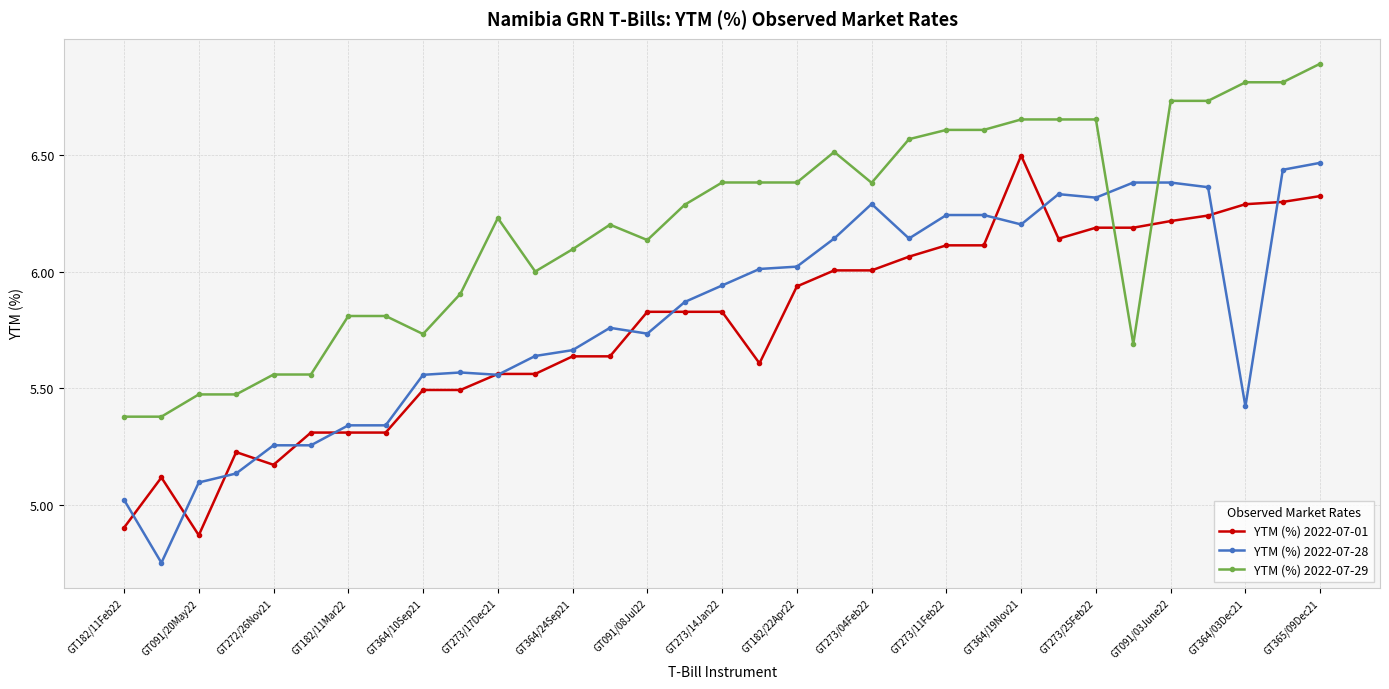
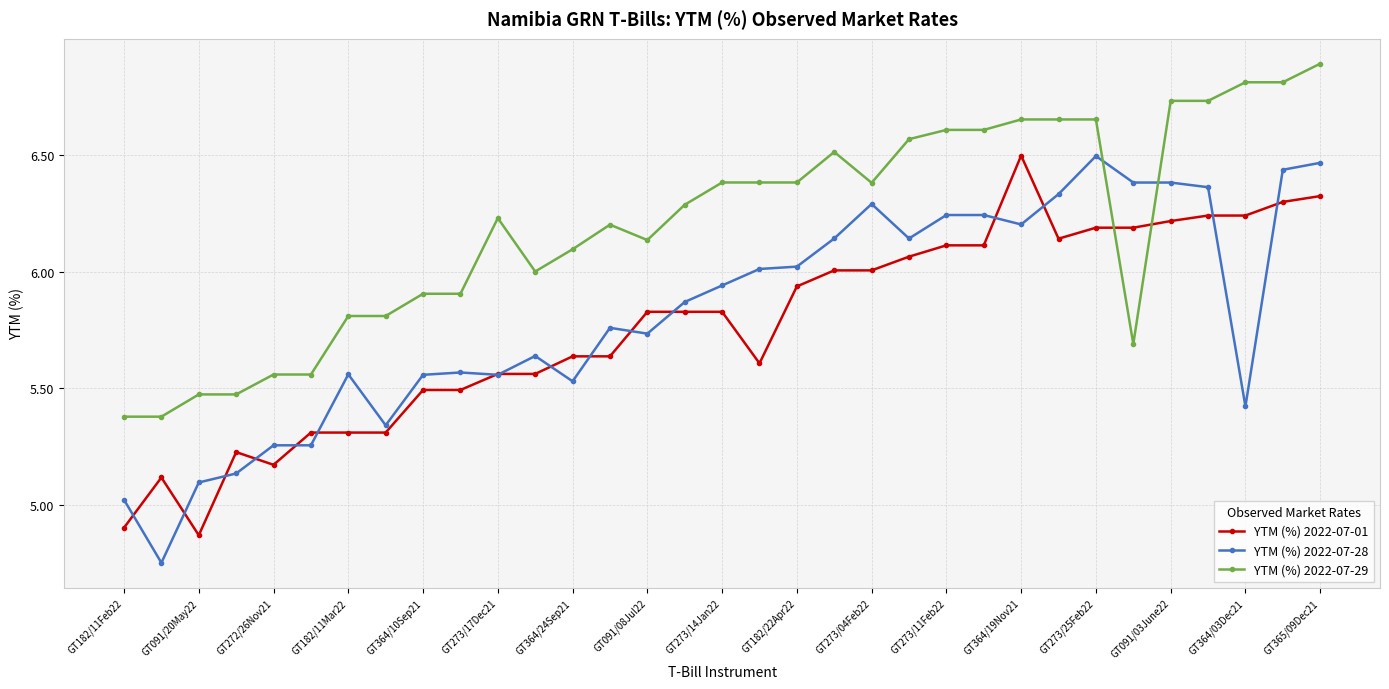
  {
    "YTM (%) 2022-07-01": {
      "GT182/11Feb22": 4.90,
      "GT091/20May22": 4.87,
      "GT272/26Nov21": 5.17,
      "GT182/11Mar22": 5.31,
      "GT364/10Sep21": 5.49,
      "GT364/24Sep21": 5.64,
      "GT091/08Jul22": 5.83,
      "GT273/14Jan22": 5.83,
      "GT182/22Apr22": 5.94,
      "GT273/04Feb22": 6.01,
      "GT273/11Feb22": 6.11,
      "GT364/19Nov21": 6.50,
      "GT273/25Feb22": 6.19,
      "GT091/03June22": 6.22,
-     "GT364/03Dec21": 6.29,
+     "GT364/03Dec21": 6.24,
      "GT365/09Dec21": 6.32
    },
    "YTM (%) 2022-07-28": {
      "GT182/11Feb22": 5.02,
      "GT091/20May22": 5.09,
      "GT272/26Nov21": 5.25,
-     "GT182/11Mar22": 5.34,
+     "GT182/11Mar22": 5.56,
      "GT364/10Sep21": 5.56,
-     "GT364/24Sep21": 5.66,
+     "GT364/24Sep21": 5.53,
      "GT091/08Jul22": 5.73,
      "GT273/14Jan22": 5.94,
      "GT182/22Apr22": 6.02,
      "GT273/04Feb22": 6.29,
      "GT273/11Feb22": 6.24,
      "GT364/19Nov21": 6.20,
-     "GT273/25Feb22": 6.32,
+     "GT273/25Feb22": 6.50,
      "GT091/03June22": 6.38,
      "GT364/03Dec21": 5.42,
      "GT365/09Dec21": 6.47
    },
    "YTM (%) 2022-07-29": {
      "GT182/11Feb22": 5.38,
      "GT091/20May22": 5.47,
      "GT272/26Nov21": 5.56,
      "GT182/11Mar22": 5.81,
-     "GT364/10Sep21": 5.73,
+     "GT364/10Sep21": 5.90,
      "GT273/17Dec21": 6.23,
      "GT364/24Sep21": 6.10,
      "GT091/08Jul22": 6.14,
      "GT273/14Jan22": 6.38,
      "GT182/22Apr22": 6.38,
      "GT273/04Feb22": 6.38,
      "GT273/11Feb22": 6.61,
      "GT364/19Nov21": 6.65,
      "GT273/25Feb22": 6.65,
      "GT091/03June22": 6.73,
      "GT364/03Dec21": 6.81,
      "GT365/09Dec21": 6.89
    }
  }
